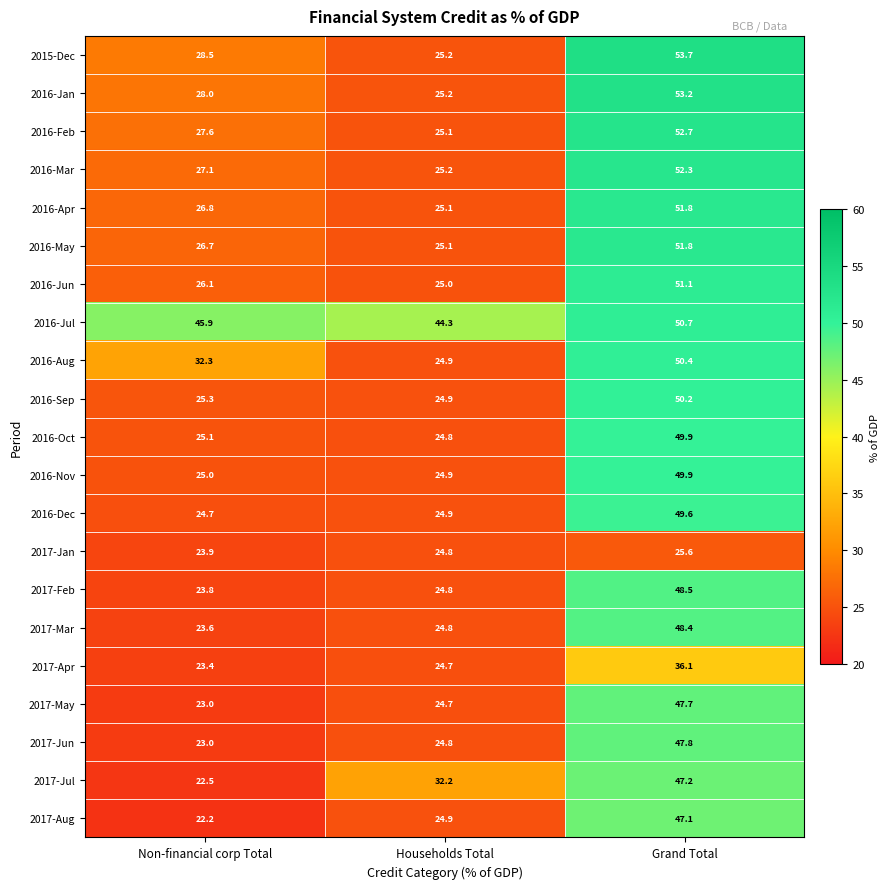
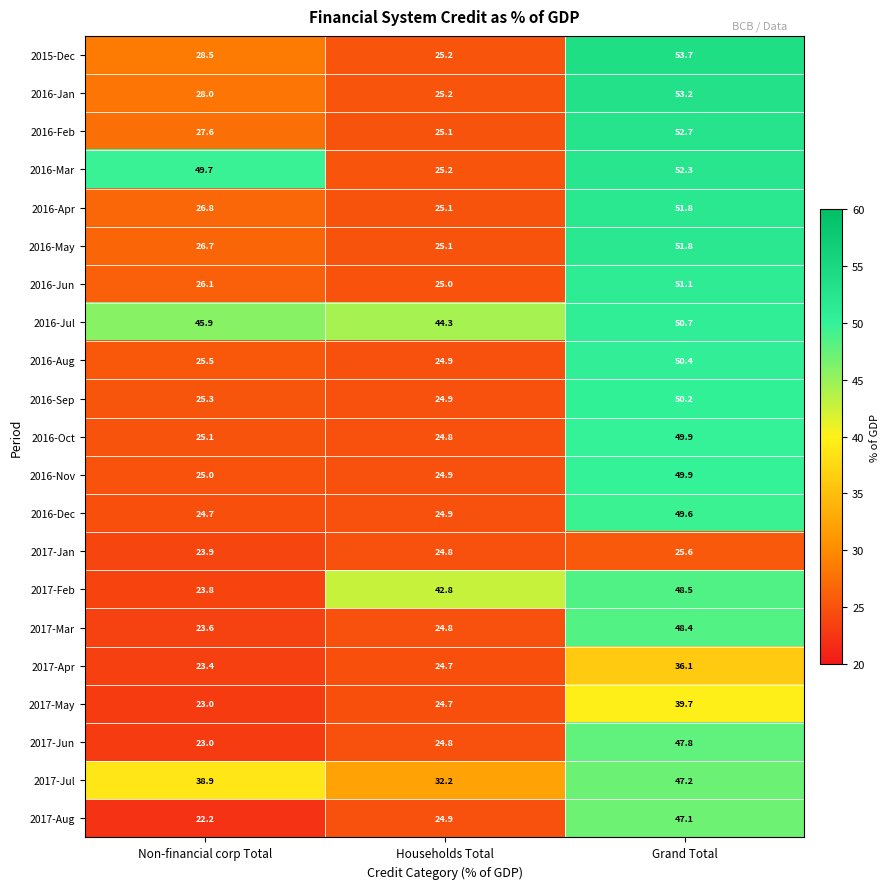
  {
    "2015-Dec": {
      "Non-financial corp Total": 28.5,
      "Households Total": 25.2,
      "Grand Total": 53.7
    },
    "2016-Jan": {
      "Non-financial corp Total": 28.0,
      "Households Total": 25.2,
      "Grand Total": 53.2
    },
    "2016-Feb": {
      "Non-financial corp Total": 27.6,
      "Households Total": 25.1,
      "Grand Total": 52.7
    },
    "2016-Mar": {
-     "Non-financial corp Total": 27.1,
+     "Non-financial corp Total": 49.7,
      "Households Total": 25.2,
      "Grand Total": 52.3
    },
    "2016-Apr": {
      "Non-financial corp Total": 26.8,
      "Households Total": 25.1,
      "Grand Total": 51.8
    },
    "2016-May": {
      "Non-financial corp Total": 26.7,
      "Households Total": 25.1,
      "Grand Total": 51.8
    },
    "2016-Jun": {
      "Non-financial corp Total": 26.1,
      "Households Total": 25.0,
      "Grand Total": 51.1
    },
    "2016-Jul": {
      "Non-financial corp Total": 45.9,
      "Households Total": 44.3,
      "Grand Total": 50.7
    },
    "2016-Aug": {
-     "Non-financial corp Total": 32.3,
+     "Non-financial corp Total": 25.5,
      "Households Total": 24.9,
      "Grand Total": 50.4
    },
    "2016-Sep": {
      "Non-financial corp Total": 25.3,
      "Households Total": 24.9,
      "Grand Total": 50.2
    },
    "2016-Oct": {
      "Non-financial corp Total": 25.1,
      "Households Total": 24.8,
      "Grand Total": 49.9
    },
    "2016-Nov": {
      "Non-financial corp Total": 25.0,
      "Households Total": 24.9,
      "Grand Total": 49.9
    },
    "2016-Dec": {
      "Non-financial corp Total": 24.7,
      "Households Total": 24.9,
      "Grand Total": 49.6
    },
    "2017-Jan": {
      "Non-financial corp Total": 23.9,
      "Households Total": 24.8,
      "Grand Total": 25.6
    },
    "2017-Feb": {
      "Non-financial corp Total": 23.8,
-     "Households Total": 24.8,
+     "Households Total": 42.8,
      "Grand Total": 48.5
    },
    "2017-Mar": {
      "Non-financial corp Total": 23.6,
      "Households Total": 24.8,
      "Grand Total": 48.4
    },
    "2017-Apr": {
      "Non-financial corp Total": 23.4,
      "Households Total": 24.7,
      "Grand Total": 36.1
    },
    "2017-May": {
      "Non-financial corp Total": 23.0,
      "Households Total": 24.7,
-     "Grand Total": 47.7
+     "Grand Total": 39.7
    },
    "2017-Jun": {
      "Non-financial corp Total": 23.0,
      "Households Total": 24.8,
      "Grand Total": 47.8
    },
    "2017-Jul": {
-     "Non-financial corp Total": 22.5,
+     "Non-financial corp Total": 38.9,
      "Households Total": 32.2,
      "Grand Total": 47.2
    },
    "2017-Aug": {
      "Non-financial corp Total": 22.2,
      "Households Total": 24.9,
      "Grand Total": 47.1
    }
  }
